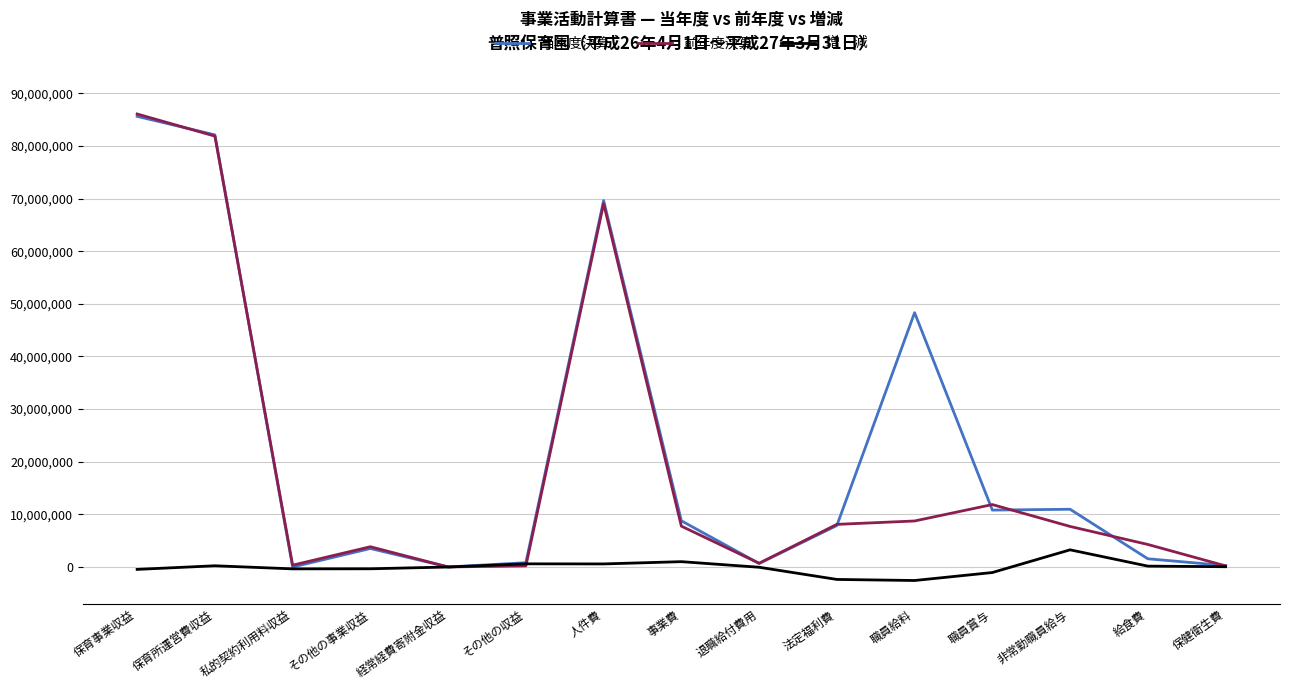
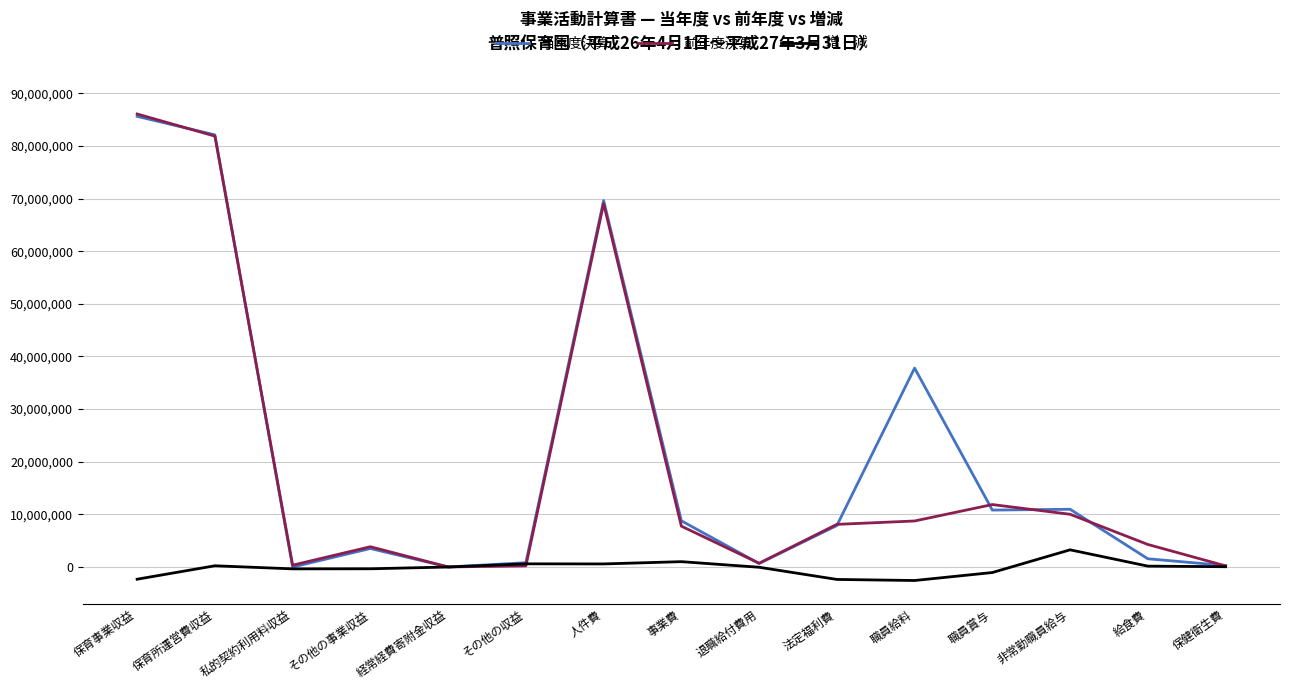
  {
    "当年度決算": {
      "人件費": "70,000,000",
      "事業費": "9,000,000",
-     "職員給料": "48,000,000",
+     "職員給料": "38,000,000",
      "職員賞与": "11,000,000",
      "非常勤職員給与": "11,000,000",
      "給食費": "2,000,000"
    },
    "前年度決算": {
      "人件費": "69,000,000",
      "事業費": "8,000,000",
      "職員給料": "9,000,000",
      "職員賞与": "12,000,000",
-     "非常勤職員給与": "8,000,000",
+     "非常勤職員給与": "10,000,000",
      "給食費": "4,000,000"
    },
    "増 減": {
-     "保育事業収益": "0",
+     "保育事業収益": "-2,000,000",
      "保育所運営費収益": "0",
      "その他の事業収益": "0",
      "人件費": "1,000,000",
      "事業費": "1,000,000",
      "退職給付費用": "0",
      "法定福利費": "-2,000,000",
      "職員給料": "-3,000,000",
      "職員賞与": "-1,000,000",
      "非常勤職員給与": "3,000,000",
      "給食費": "0"
    }
  }
